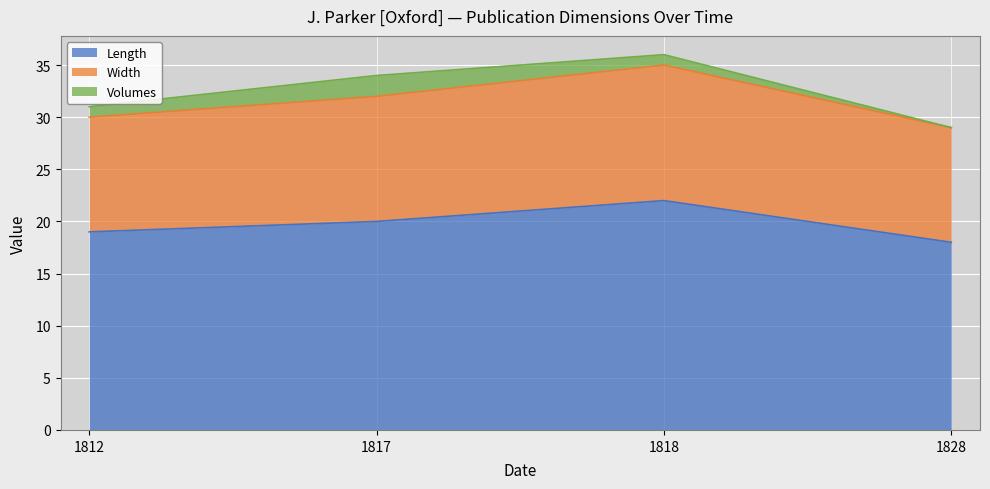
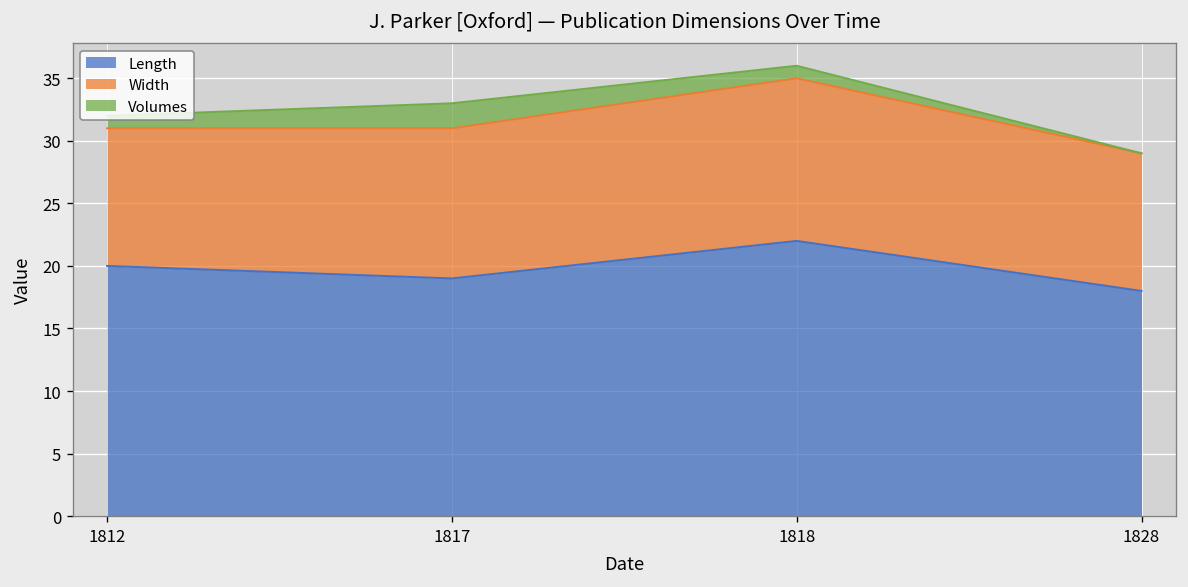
  {
    "Length": {
-     "1812": 19,
-     "1817": 20,
+     "1812": 20,
+     "1817": 19,
      "1818": 22,
      "1828": 18
    },
    "Width": {
      "1812": 11,
      "1817": 12,
      "1818": 13
    },
    "Volumes": {
      "1817": 2,
      "1818": 1
    }
  }
